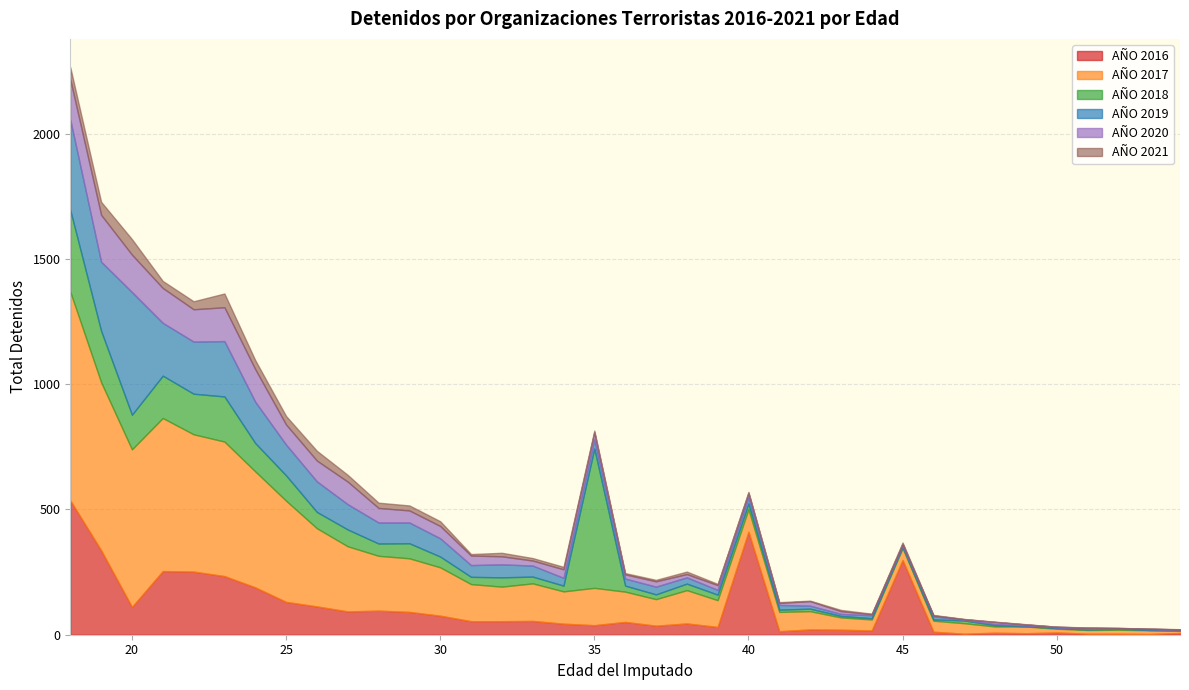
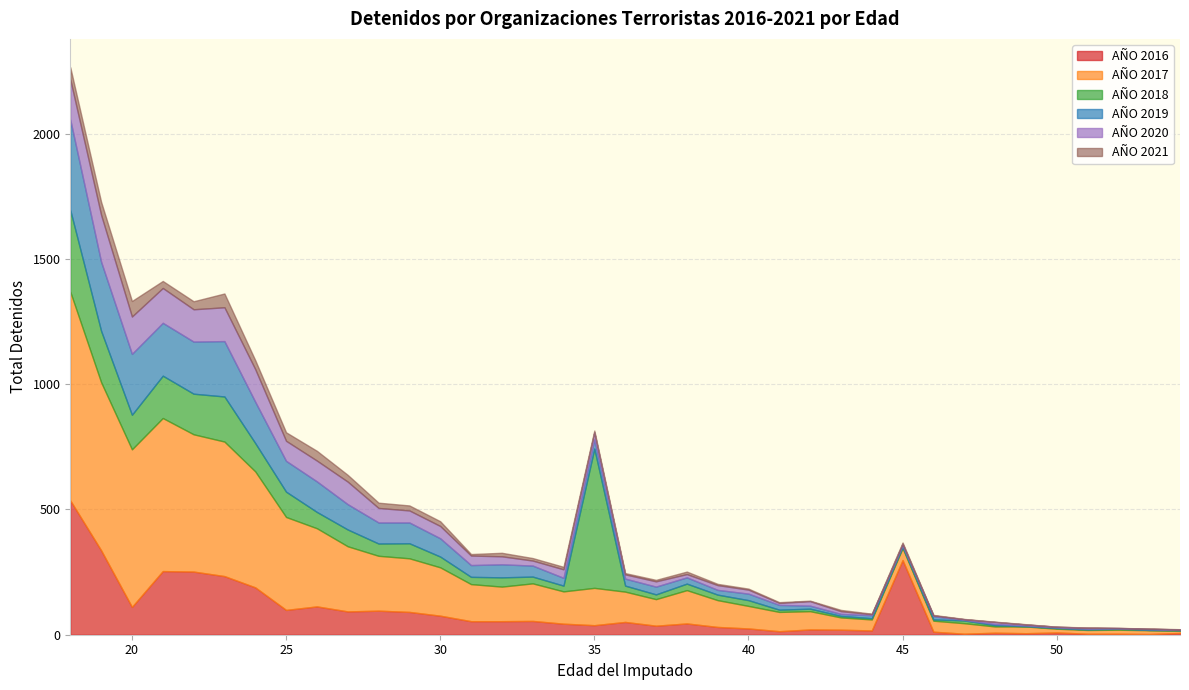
  {
    "AÑO 2016": {
      "20": 110,
-     "25": 130,
+     "25": 100,
      "30": 80,
      "35": 40,
-     "40": 410,
+     "40": 30,
      "45": 300
    },
    "AÑO 2017": {
      "20": 630,
-     "25": 400,
+     "25": 370,
      "30": 190,
      "35": 150,
      "40": 90
    },
    "AÑO 2018": {
      "20": 140,
      "25": 100,
      "30": 40,
      "35": 560,
      "40": 20
    },
    "AÑO 2019": {
-     "20": 490,
+     "20": 240,
      "25": 120,
      "30": 70,
      "35": 40,
      "40": 30
    },
    "AÑO 2020": {
      "20": 150,
      "25": 80,
      "30": 50
    },
    "AÑO 2021": {
      "20": 60,
      "25": 30,
      "30": 20
    }
  }
